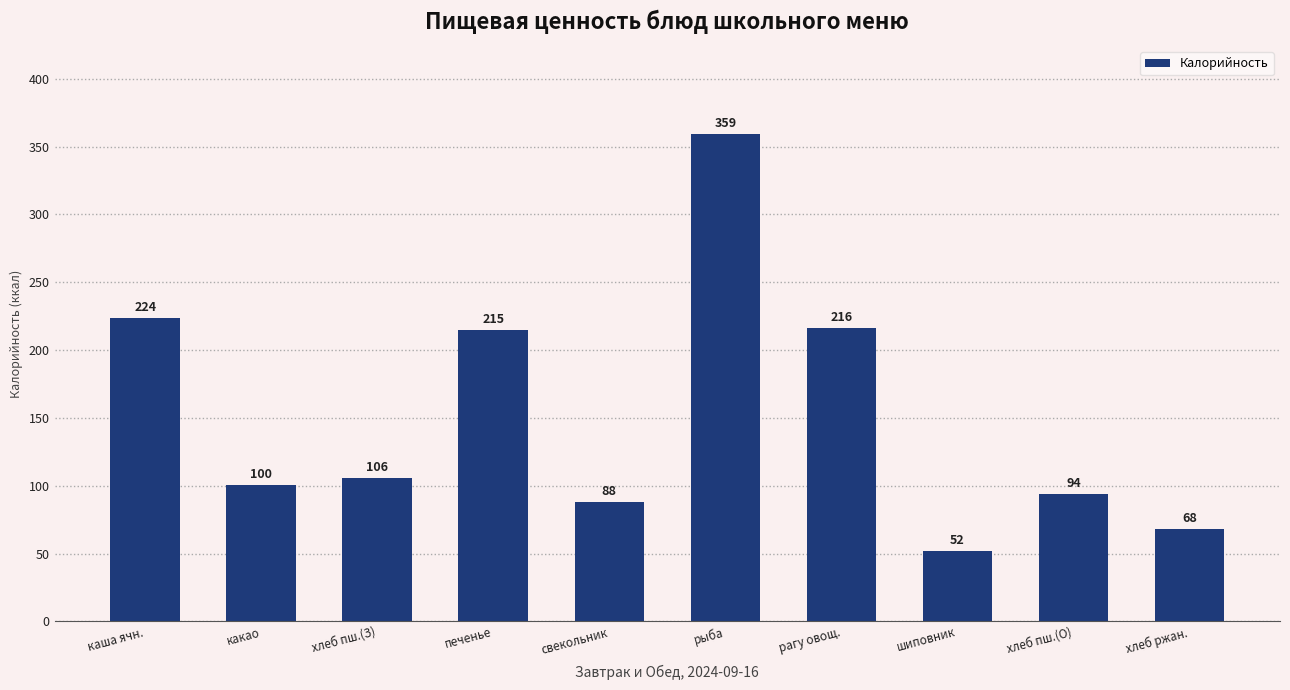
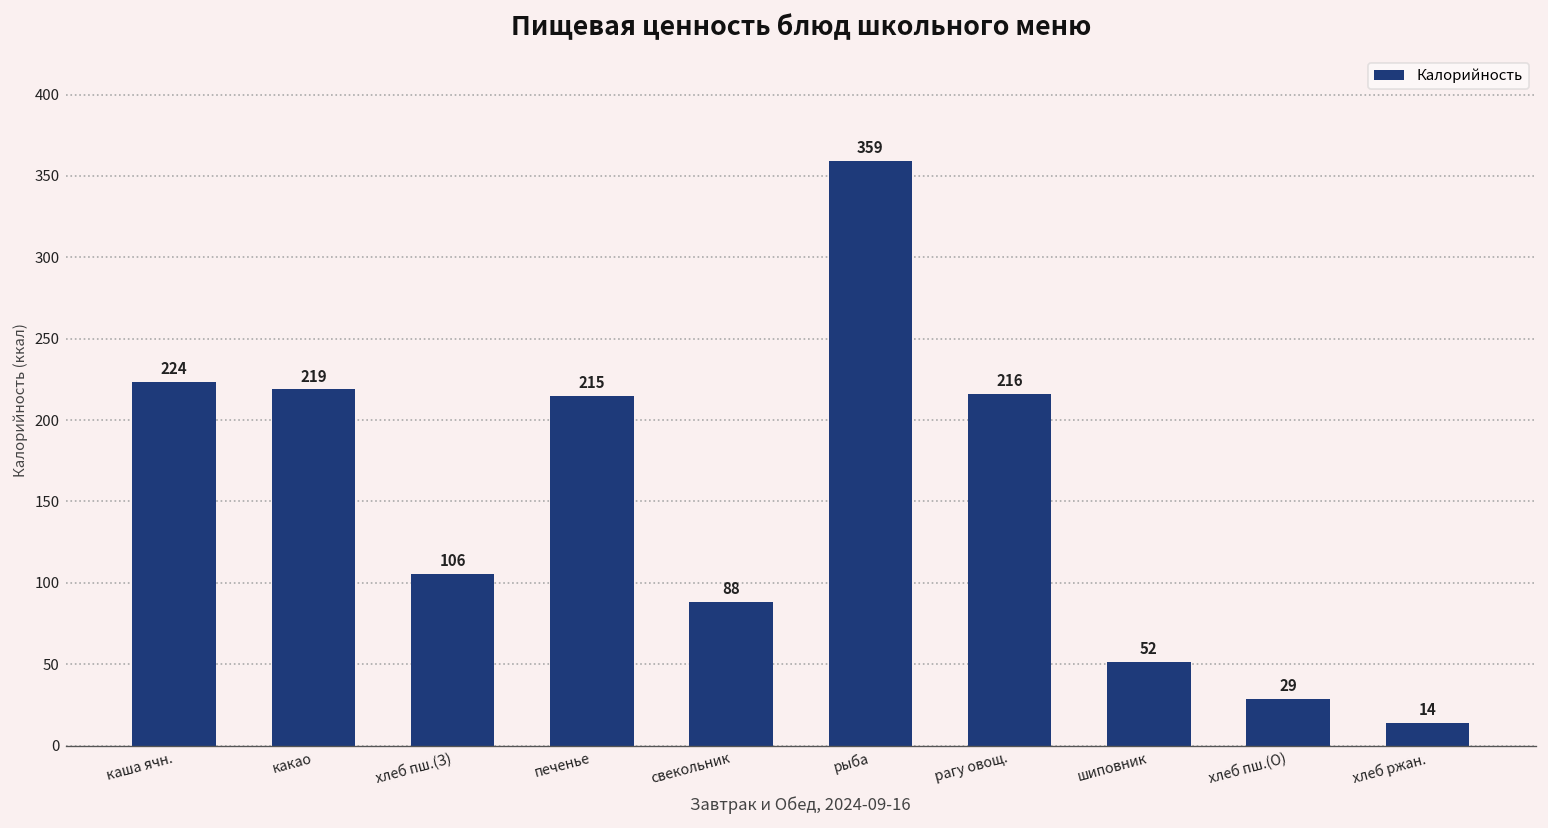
  {
    "каша ячн.": 224,
-   "какао": 100,
+   "какао": 219,
    "хлеб пш.(З)": 106,
    "печенье": 215,
    "свекольник": 88,
    "рыба": 359,
    "рагу овощ.": 216,
    "шиповник": 52,
-   "хлеб пш.(О)": 94,
-   "хлеб ржан.": 68
+   "хлеб пш.(О)": 29,
+   "хлеб ржан.": 14
  }
